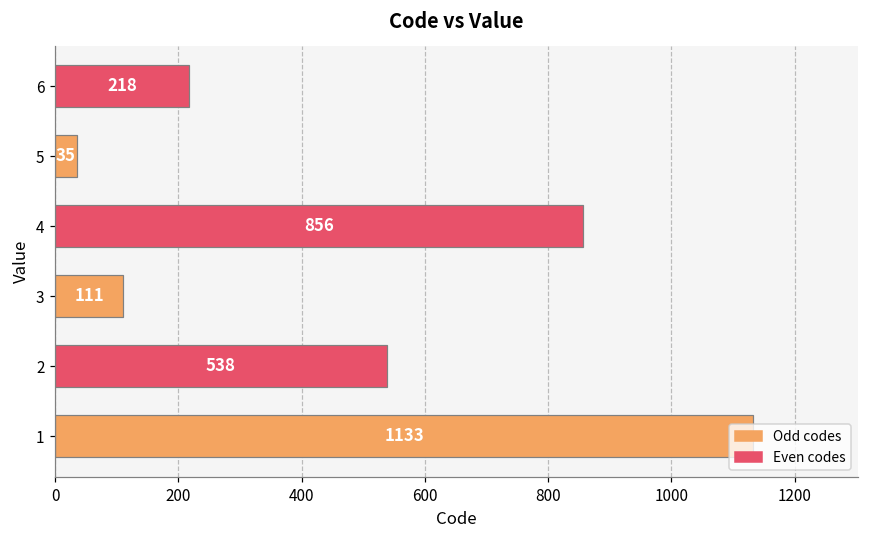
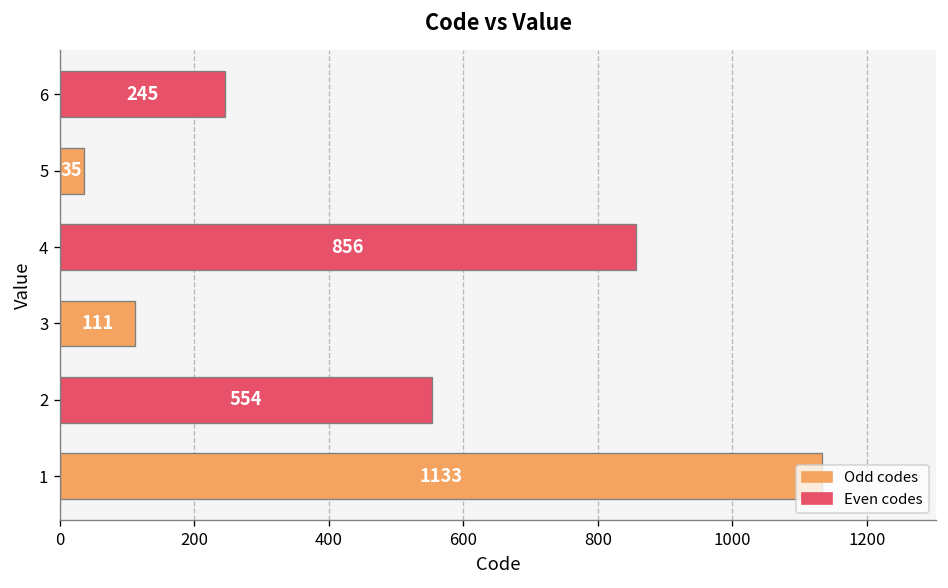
  {
-   "6": 218,
+   "6": 245,
    "5": 35,
    "4": 856,
    "3": 111,
-   "2": 538
+   "2": 554
  }
